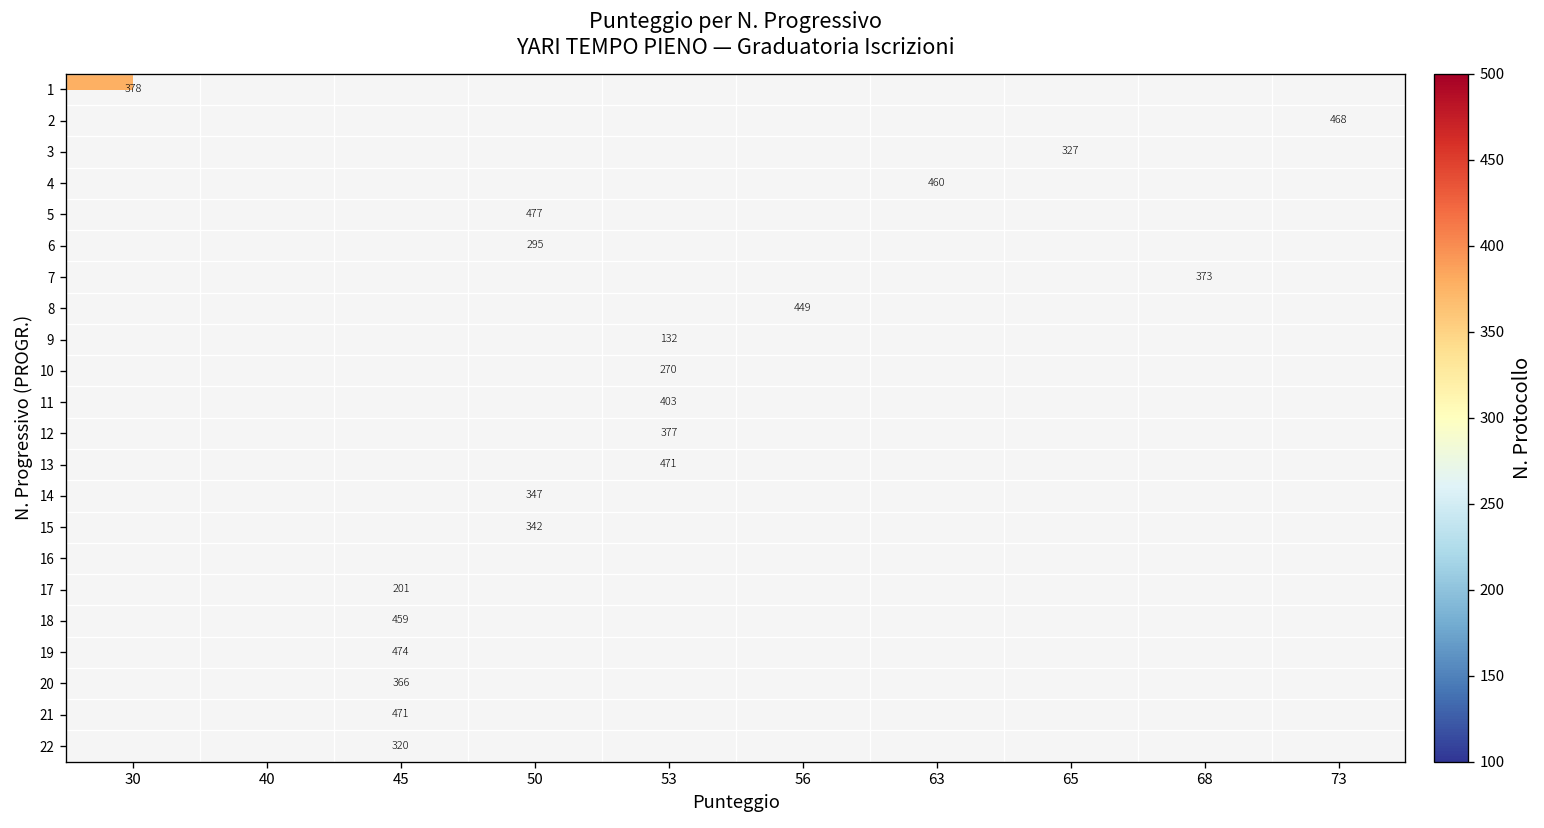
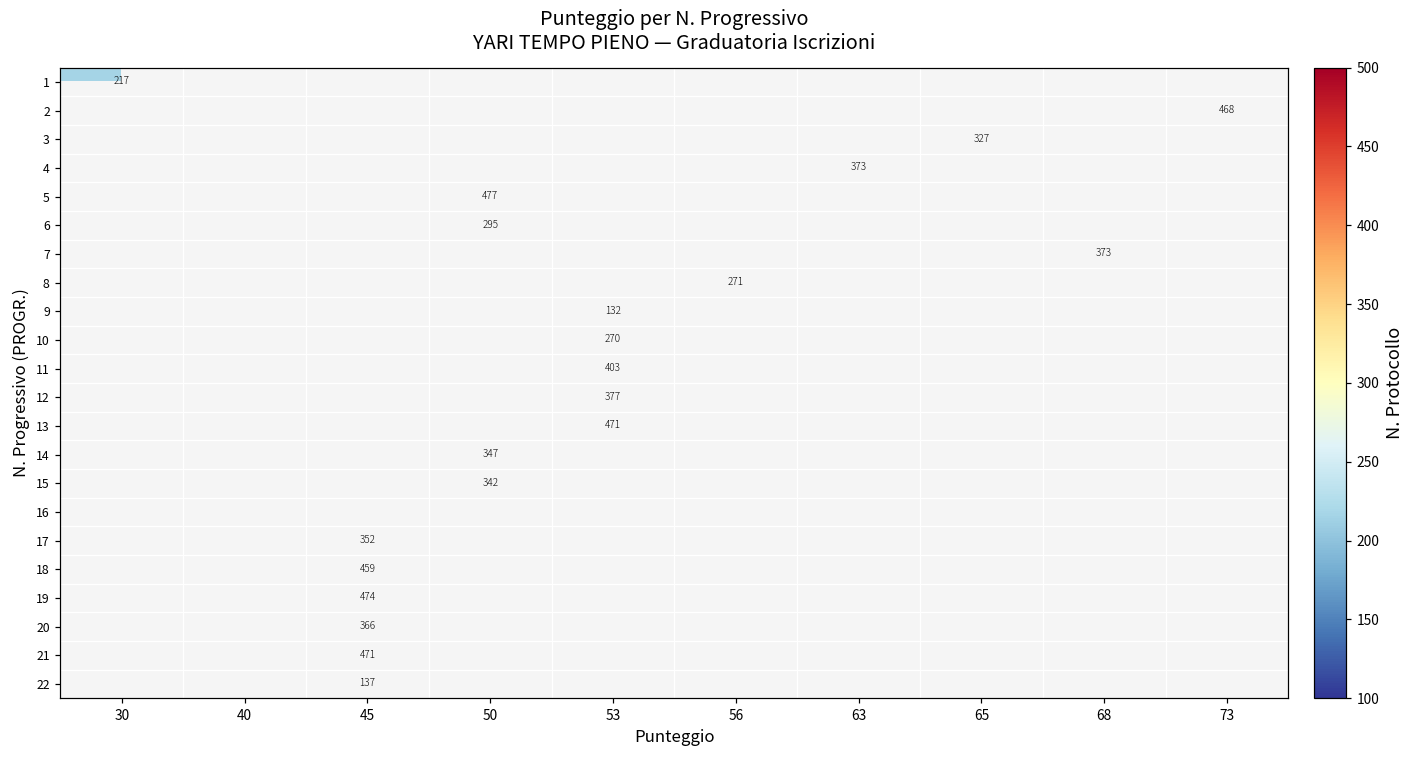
  {
    "1": {
-     "30": 378
+     "30": 217
    },
    "2": {
      "73": 468
    },
    "3": {
      "65": 327
    },
    "4": {
-     "63": 460
+     "63": 373
    },
    "5": {
      "50": 477
    },
    "6": {
      "50": 295
    },
    "7": {
      "68": 373
    },
    "8": {
-     "56": 449
+     "56": 271
    },
    "9": {
      "53": 132
    },
    "10": {
      "53": 270
    },
    "11": {
      "53": 403
    },
    "12": {
      "53": 377
    },
    "13": {
      "53": 471
    },
    "14": {
      "50": 347
    },
    "15": {
      "50": 342
    },
    "17": {
-     "45": 201
+     "45": 352
    },
    "18": {
      "45": 459
    },
    "19": {
      "45": 474
    },
    "20": {
      "45": 366
    },
    "21": {
      "45": 471
    },
    "22": {
-     "45": 320
+     "45": 137
    }
  }
